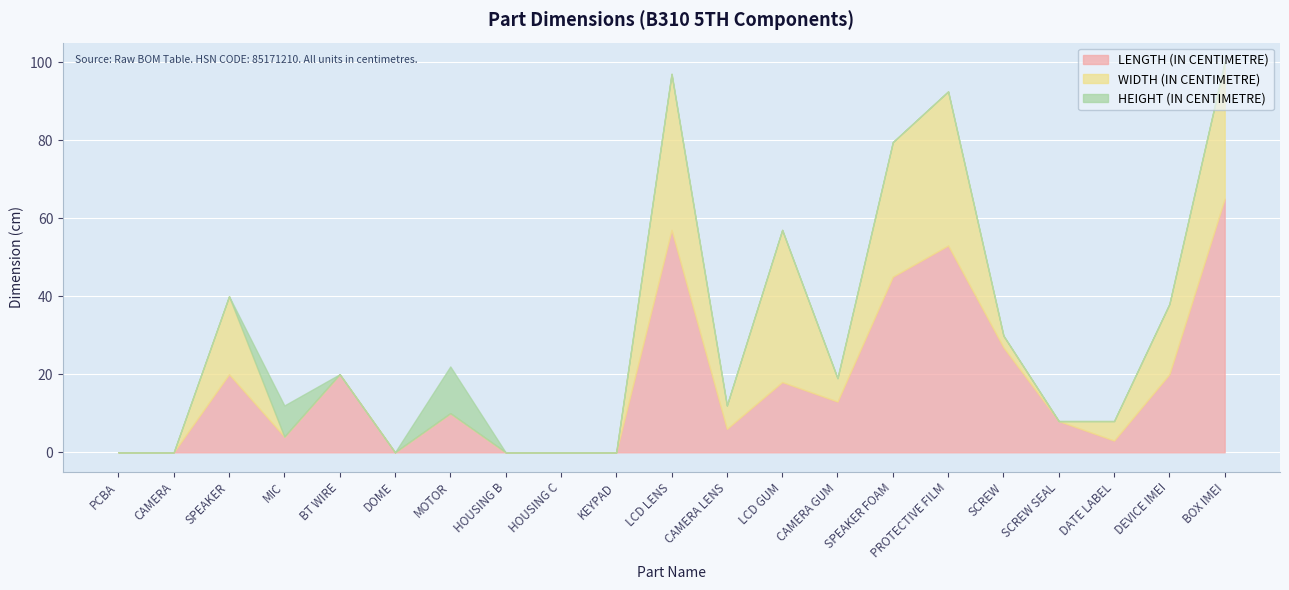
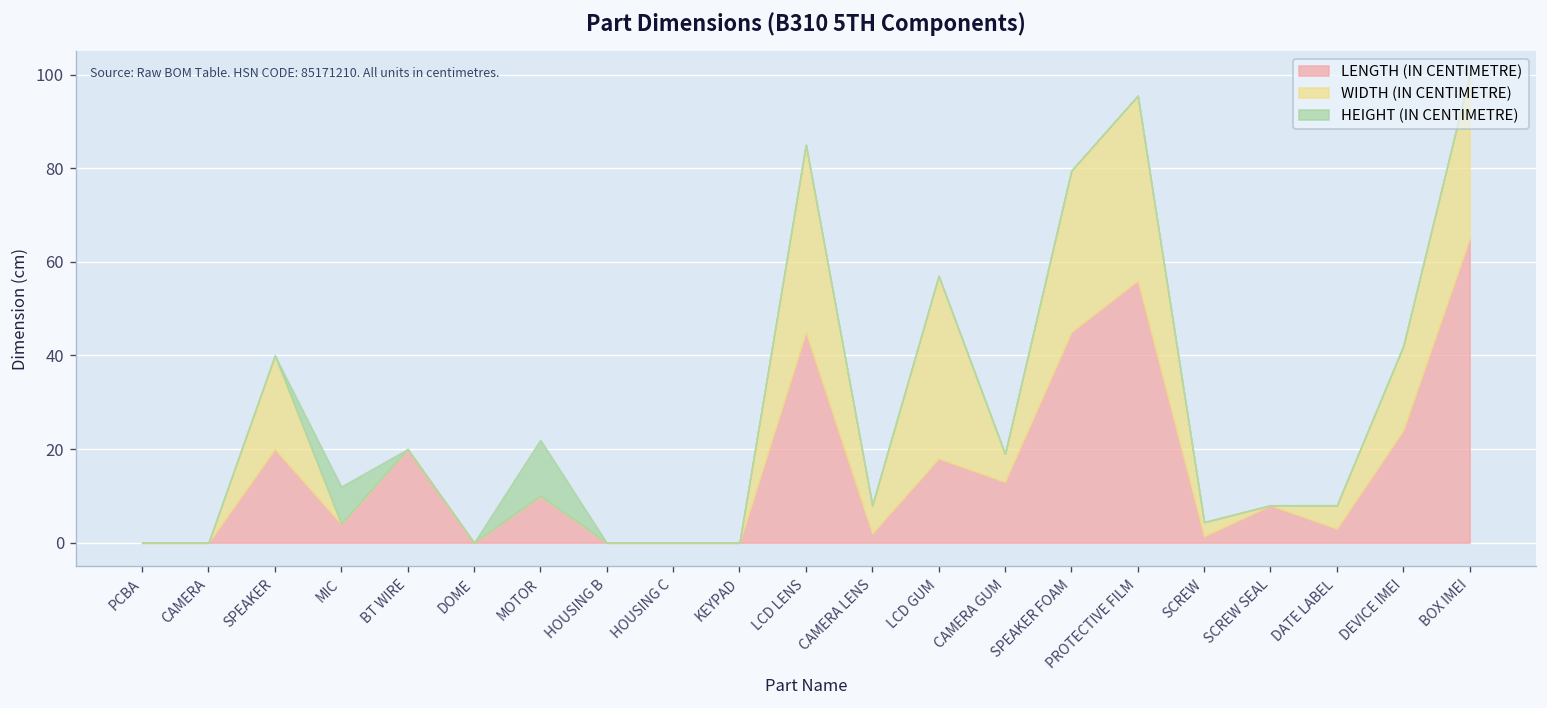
  {
    "LENGTH (IN CENTIMETRE)": {
      "SPEAKER": 20,
-     "LCD LENS": 57,
-     "CAMERA LENS": 6,
+     "LCD LENS": 45,
+     "CAMERA LENS": 2,
      "LCD GUM": 18,
      "CAMERA GUM": 13,
      "SPEAKER FOAM": 45,
-     "PROTECTIVE FILM": 53,
-     "SCREW": 27,
+     "PROTECTIVE FILM": 56,
+     "SCREW": 1,
      "DATE LABEL": 3,
-     "DEVICE IMEI": 20,
+     "DEVICE IMEI": 24,
      "BOX IMEI": 65
    },
    "HEIGHT (IN CENTIMETRE)": {
      "MIC": 8,
      "MOTOR": 12
    }
  }
